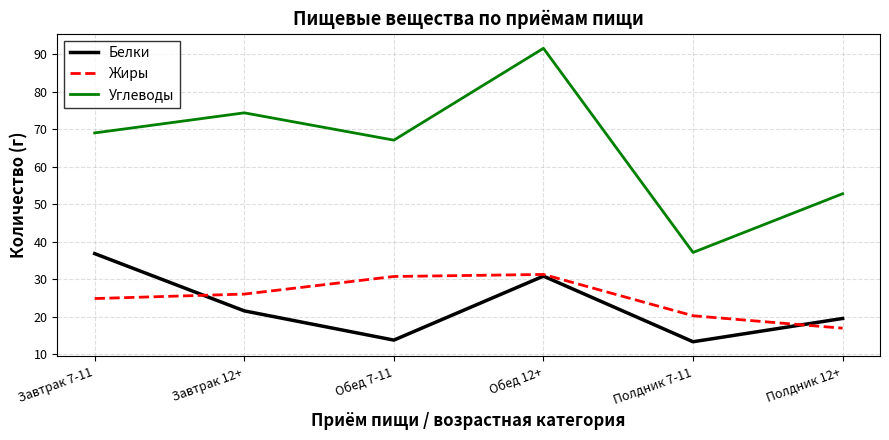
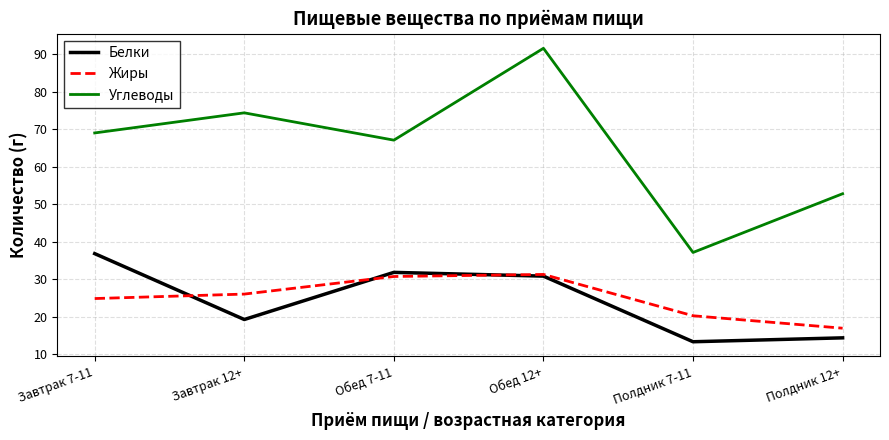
  {
    "Белки": {
      "Завтрак 7-11": 37,
-     "Завтрак 12+": 22,
-     "Обед 7-11": 14,
+     "Завтрак 12+": 19,
+     "Обед 7-11": 32,
      "Полдник 7-11": 13,
-     "Полдник 12+": 20
+     "Полдник 12+": 14
    },
    "Жиры": {
      "Завтрак 7-11": 25,
      "Завтрак 12+": 26,
      "Обед 7-11": 31,
      "Полдник 7-11": 20,
      "Полдник 12+": 17
    },
    "Углеводы": {
      "Завтрак 7-11": 69,
      "Завтрак 12+": 74,
      "Обед 7-11": 67,
      "Обед 12+": 92,
      "Полдник 7-11": 37,
      "Полдник 12+": 53
    }
  }
